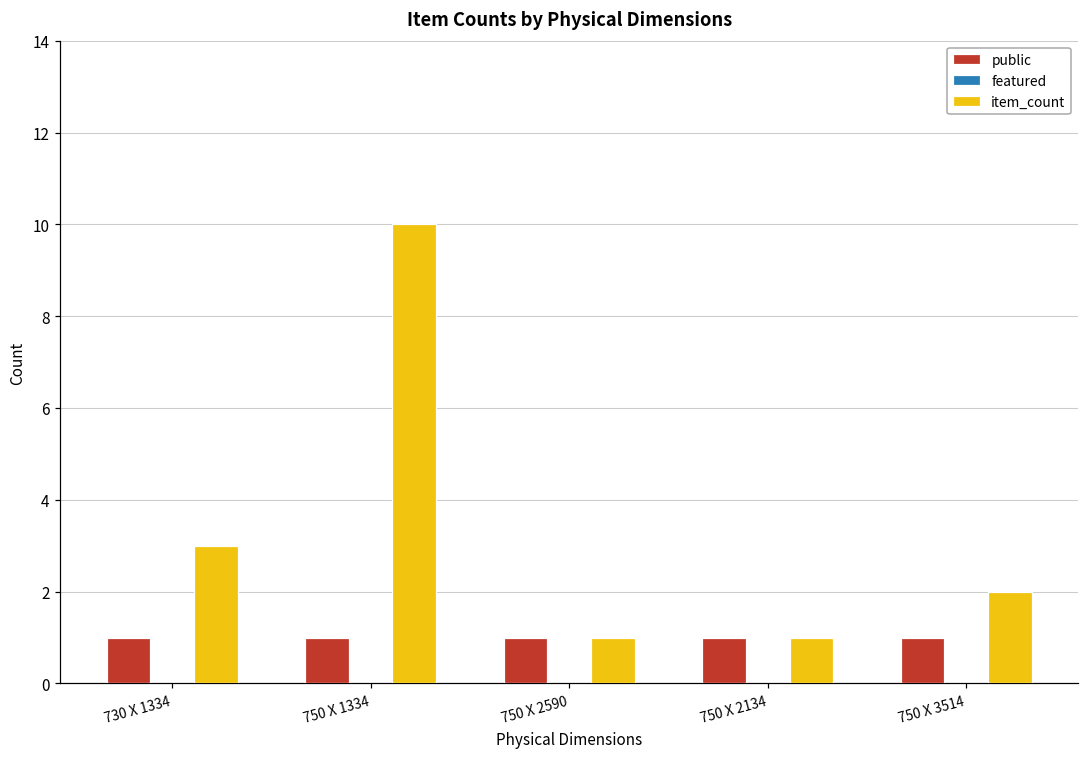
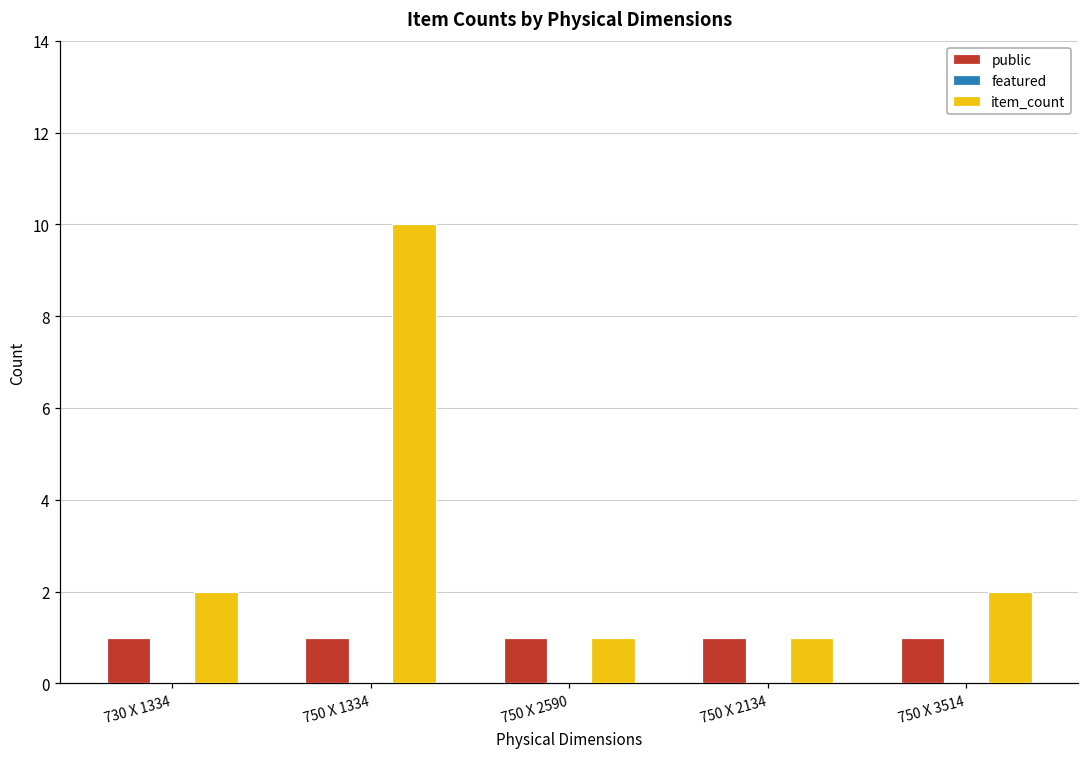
  {
    "public": {
      "730 X 1334": 1,
      "750 X 1334": 1,
      "750 X 2590": 1,
      "750 X 2134": 1,
      "750 X 3514": 1
    },
    "featured": {
      "730 X 1334": 0,
      "750 X 1334": 0,
      "750 X 2590": 0,
      "750 X 2134": 0,
      "750 X 3514": 0
    },
    "item_count": {
-     "730 X 1334": 3,
+     "730 X 1334": 2,
      "750 X 1334": 10,
      "750 X 2590": 1,
      "750 X 2134": 1,
      "750 X 3514": 2
    }
  }
